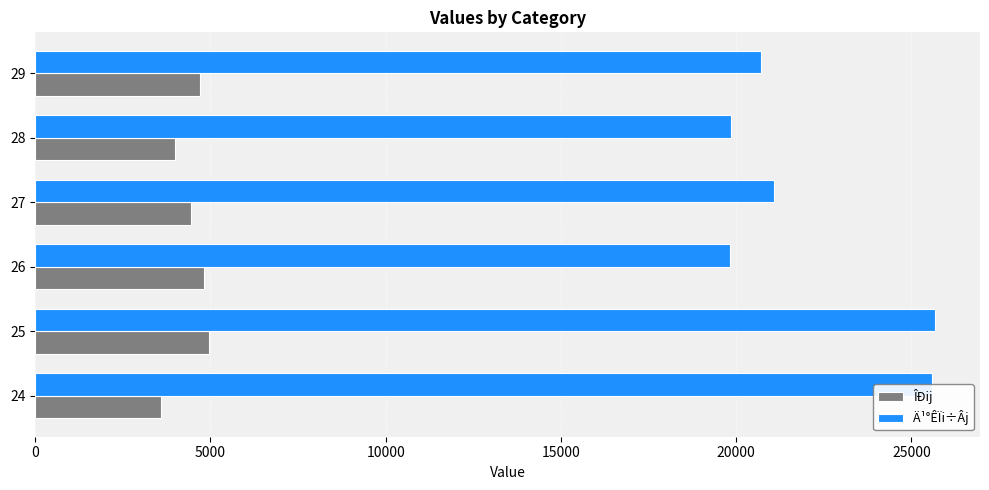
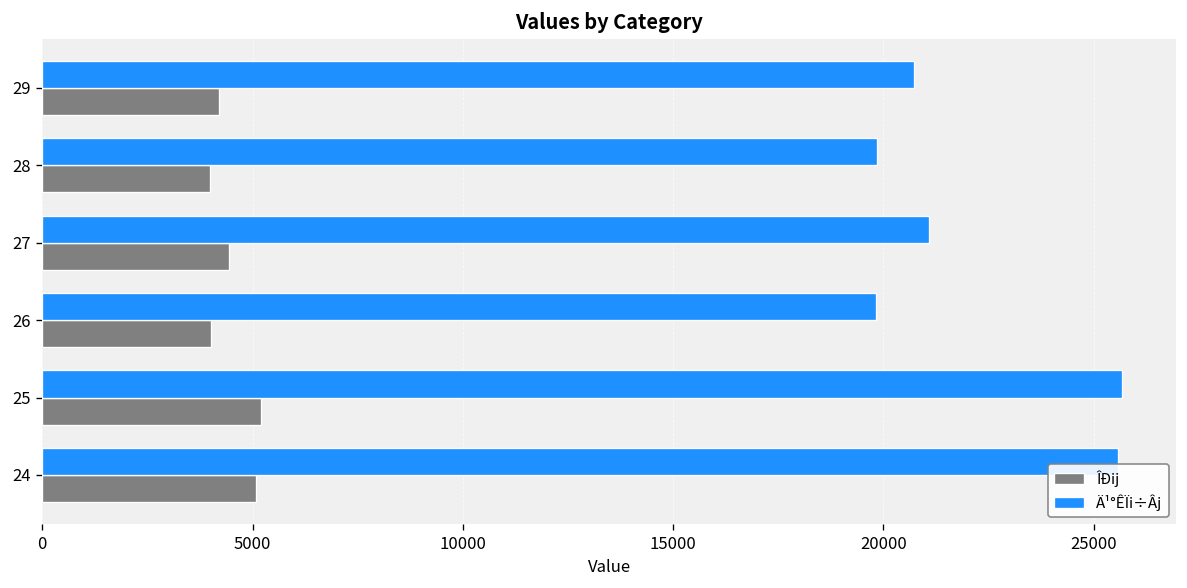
  {
    "ÎÐij": {
-     "29": 4700,
+     "29": 4200,
      "28": 4000,
      "27": 4400,
-     "26": 4800,
-     "25": 5000,
-     "24": 3600
+     "26": 4000,
+     "25": 5200,
+     "24": 5100
    },
    "Ä¹°ÊÏi÷Âj": {
      "29": 20700,
      "28": 19900,
      "27": 21100,
      "26": 19800,
      "25": 25700
    }
  }
